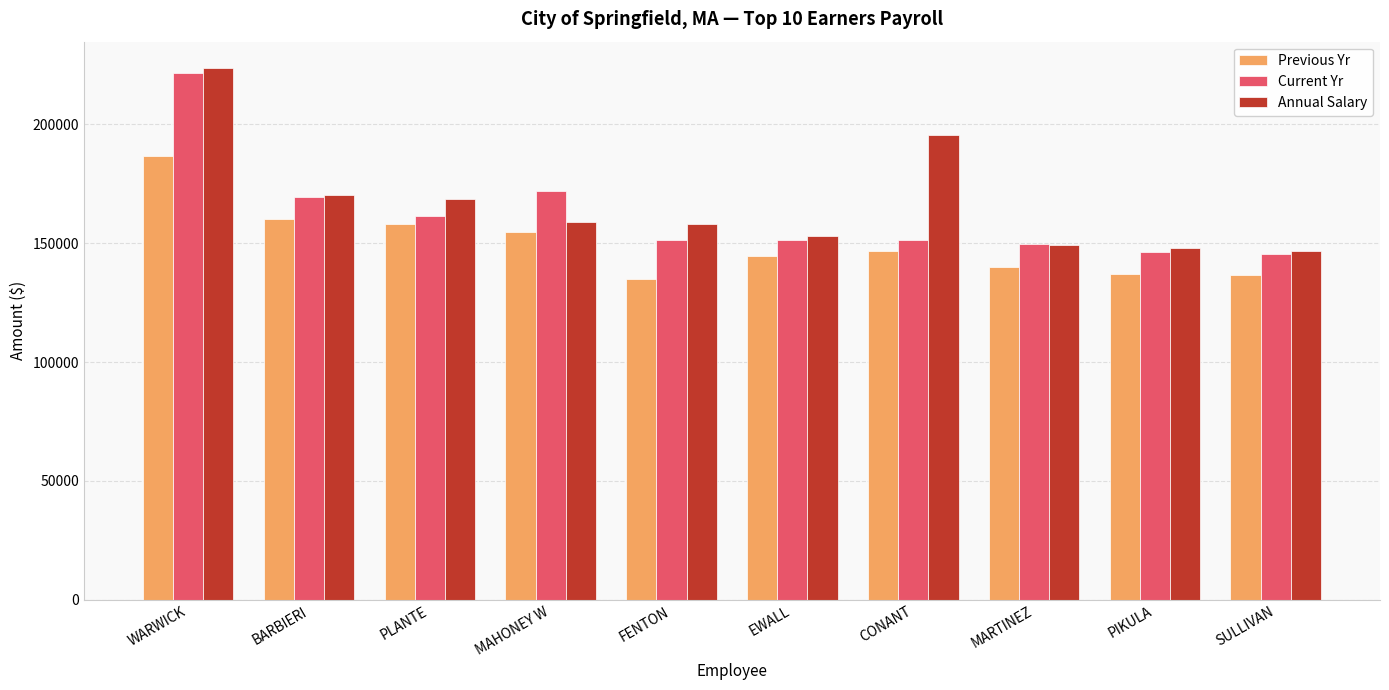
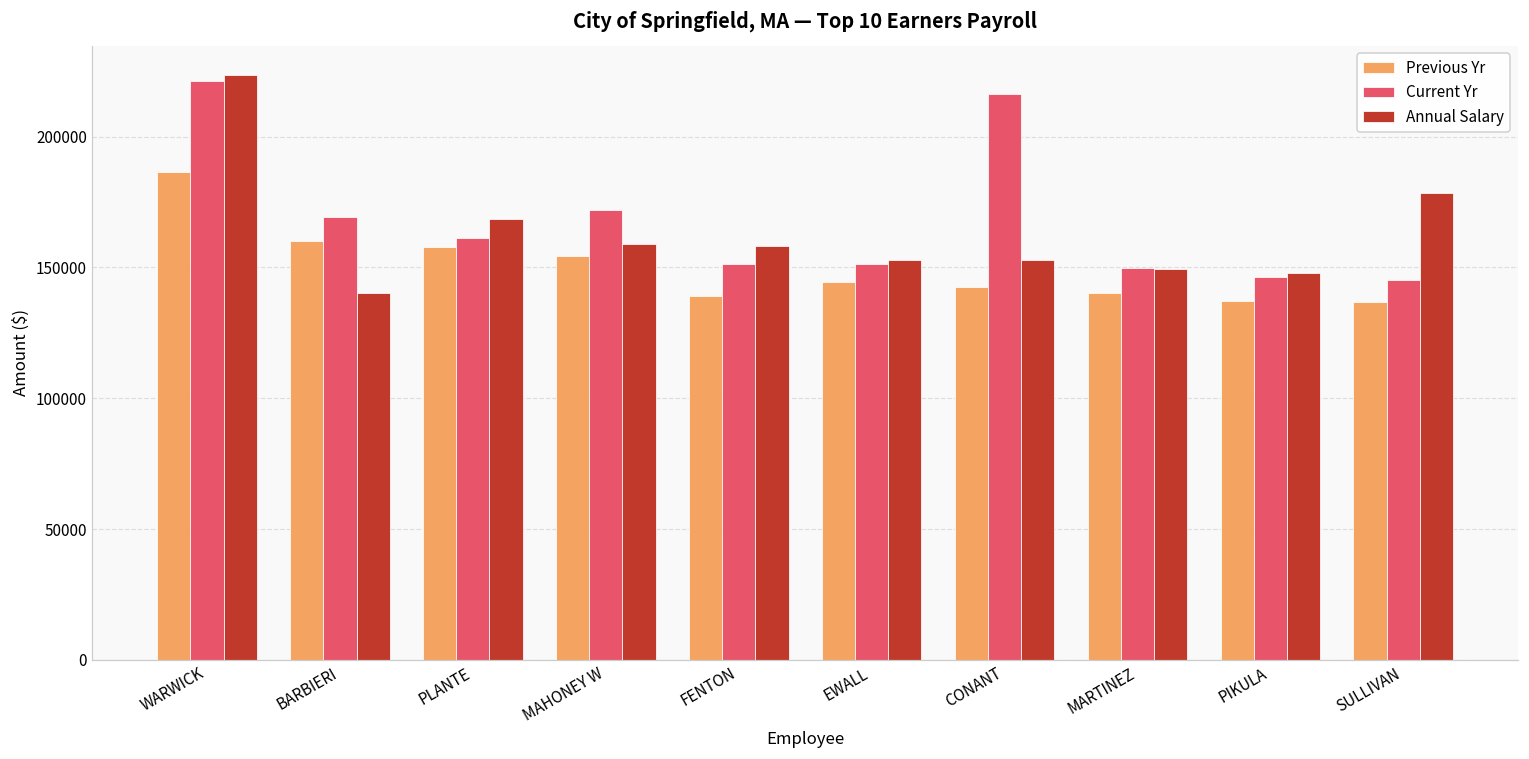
  {
    "Previous Yr": {
      "WARWICK": 186000,
      "BARBIERI": 160000,
      "PLANTE": 158000,
      "MAHONEY W": 154000,
-     "FENTON": 135000,
+     "FENTON": 139000,
      "EWALL": 144000,
-     "CONANT": 147000,
+     "CONANT": 143000,
      "MARTINEZ": 140000,
      "PIKULA": 137000,
      "SULLIVAN": 137000
    },
    "Current Yr": {
      "WARWICK": 221000,
      "BARBIERI": 169000,
      "PLANTE": 161000,
      "MAHONEY W": 172000,
      "FENTON": 151000,
      "EWALL": 151000,
-     "CONANT": 151000,
+     "CONANT": 216000,
      "MARTINEZ": 150000,
      "PIKULA": 146000,
      "SULLIVAN": 145000
    },
    "Annual Salary": {
      "WARWICK": 223000,
-     "BARBIERI": 170000,
+     "BARBIERI": 140000,
      "PLANTE": 168000,
      "MAHONEY W": 159000,
      "FENTON": 158000,
      "EWALL": 153000,
-     "CONANT": 195000,
+     "CONANT": 153000,
      "MARTINEZ": 149000,
      "PIKULA": 148000,
-     "SULLIVAN": 147000
+     "SULLIVAN": 179000
    }
  }
